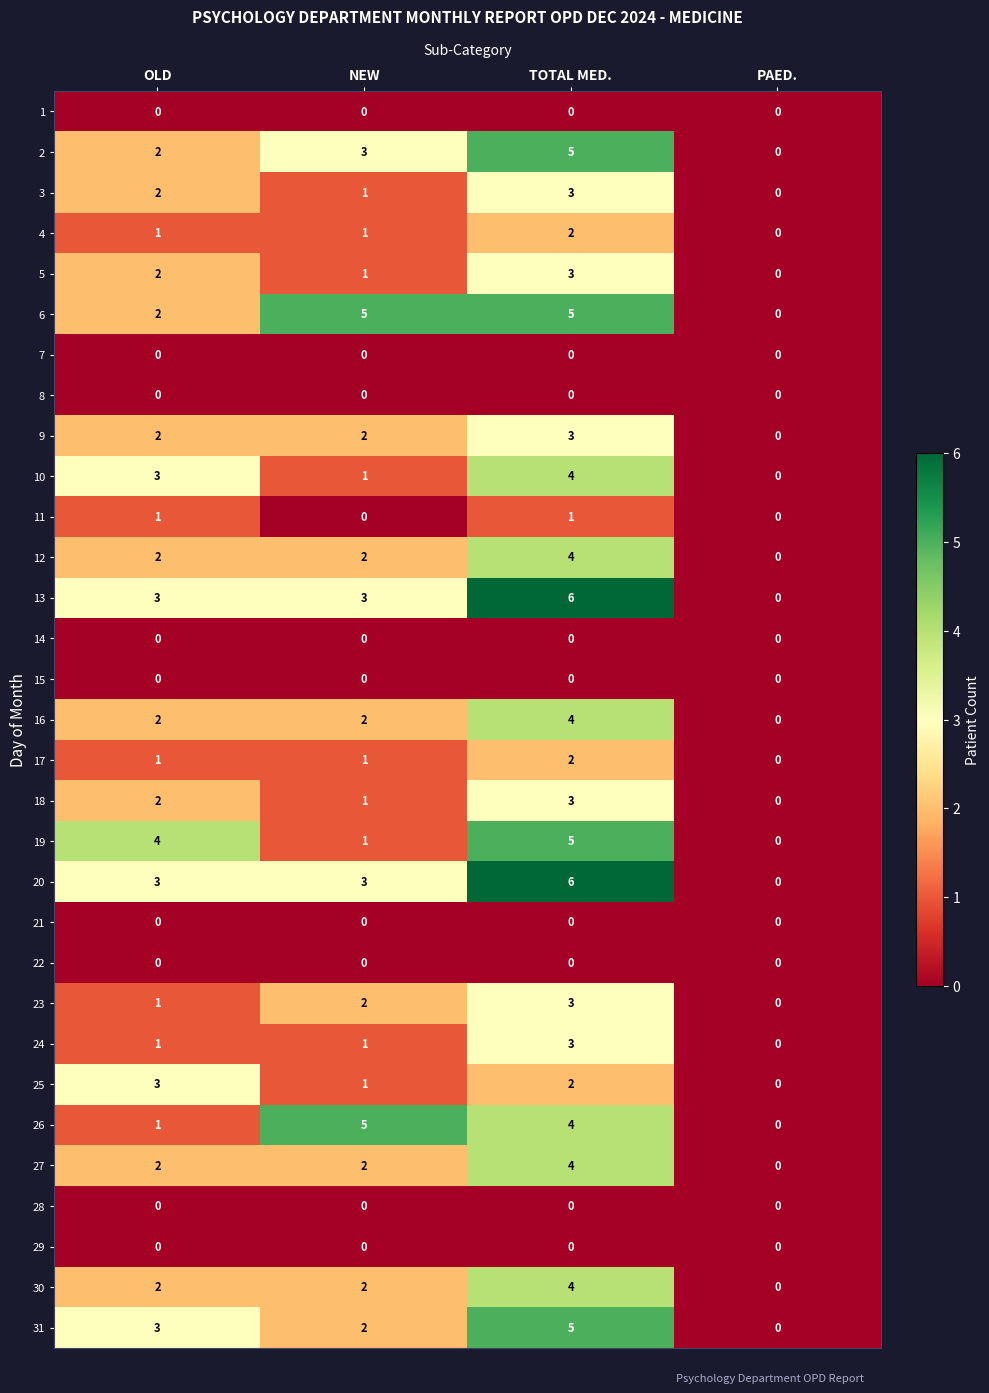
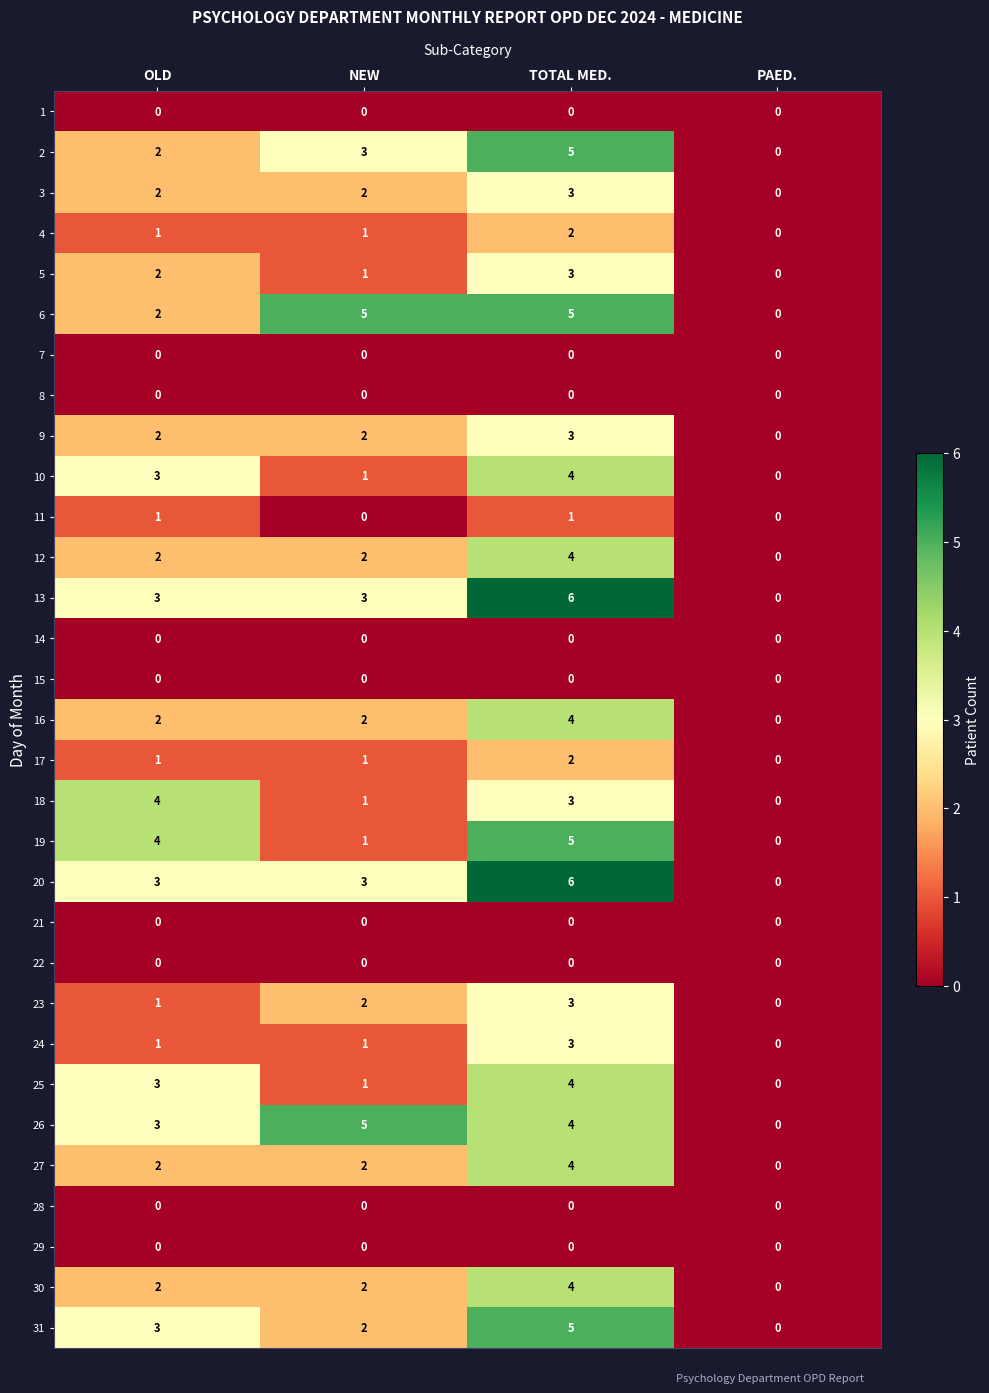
  {
    "1": {
      "OLD": 0,
      "NEW": 0,
      "TOTAL MED.": 0,
      "PAED.": 0
    },
    "2": {
      "OLD": 2,
      "NEW": 3,
      "TOTAL MED.": 5,
      "PAED.": 0
    },
    "3": {
      "OLD": 2,
-     "NEW": 1,
+     "NEW": 2,
      "TOTAL MED.": 3,
      "PAED.": 0
    },
    "4": {
      "OLD": 1,
      "NEW": 1,
      "TOTAL MED.": 2,
      "PAED.": 0
    },
    "5": {
      "OLD": 2,
      "NEW": 1,
      "TOTAL MED.": 3,
      "PAED.": 0
    },
    "6": {
      "OLD": 2,
      "NEW": 5,
      "TOTAL MED.": 5,
      "PAED.": 0
    },
    "7": {
      "OLD": 0,
      "NEW": 0,
      "TOTAL MED.": 0,
      "PAED.": 0
    },
    "8": {
      "OLD": 0,
      "NEW": 0,
      "TOTAL MED.": 0,
      "PAED.": 0
    },
    "9": {
      "OLD": 2,
      "NEW": 2,
      "TOTAL MED.": 3,
      "PAED.": 0
    },
    "10": {
      "OLD": 3,
      "NEW": 1,
      "TOTAL MED.": 4,
      "PAED.": 0
    },
    "11": {
      "OLD": 1,
      "NEW": 0,
      "TOTAL MED.": 1,
      "PAED.": 0
    },
    "12": {
      "OLD": 2,
      "NEW": 2,
      "TOTAL MED.": 4,
      "PAED.": 0
    },
    "13": {
      "OLD": 3,
      "NEW": 3,
      "TOTAL MED.": 6,
      "PAED.": 0
    },
    "14": {
      "OLD": 0,
      "NEW": 0,
      "TOTAL MED.": 0,
      "PAED.": 0
    },
    "15": {
      "OLD": 0,
      "NEW": 0,
      "TOTAL MED.": 0,
      "PAED.": 0
    },
    "16": {
      "OLD": 2,
      "NEW": 2,
      "TOTAL MED.": 4,
      "PAED.": 0
    },
    "17": {
      "OLD": 1,
      "NEW": 1,
      "TOTAL MED.": 2,
      "PAED.": 0
    },
    "18": {
-     "OLD": 2,
+     "OLD": 4,
      "NEW": 1,
      "TOTAL MED.": 3,
      "PAED.": 0
    },
    "19": {
      "OLD": 4,
      "NEW": 1,
      "TOTAL MED.": 5,
      "PAED.": 0
    },
    "20": {
      "OLD": 3,
      "NEW": 3,
      "TOTAL MED.": 6,
      "PAED.": 0
    },
    "21": {
      "OLD": 0,
      "NEW": 0,
      "TOTAL MED.": 0,
      "PAED.": 0
    },
    "22": {
      "OLD": 0,
      "NEW": 0,
      "TOTAL MED.": 0,
      "PAED.": 0
    },
    "23": {
      "OLD": 1,
      "NEW": 2,
      "TOTAL MED.": 3,
      "PAED.": 0
    },
    "24": {
      "OLD": 1,
      "NEW": 1,
      "TOTAL MED.": 3,
      "PAED.": 0
    },
    "25": {
      "OLD": 3,
      "NEW": 1,
-     "TOTAL MED.": 2,
+     "TOTAL MED.": 4,
      "PAED.": 0
    },
    "26": {
-     "OLD": 1,
+     "OLD": 3,
      "NEW": 5,
      "TOTAL MED.": 4,
      "PAED.": 0
    },
    "27": {
      "OLD": 2,
      "NEW": 2,
      "TOTAL MED.": 4,
      "PAED.": 0
    },
    "28": {
      "OLD": 0,
      "NEW": 0,
      "TOTAL MED.": 0,
      "PAED.": 0
    },
    "29": {
      "OLD": 0,
      "NEW": 0,
      "TOTAL MED.": 0,
      "PAED.": 0
    },
    "30": {
      "OLD": 2,
      "NEW": 2,
      "TOTAL MED.": 4,
      "PAED.": 0
    },
    "31": {
      "OLD": 3,
      "NEW": 2,
      "TOTAL MED.": 5,
      "PAED.": 0
    }
  }
